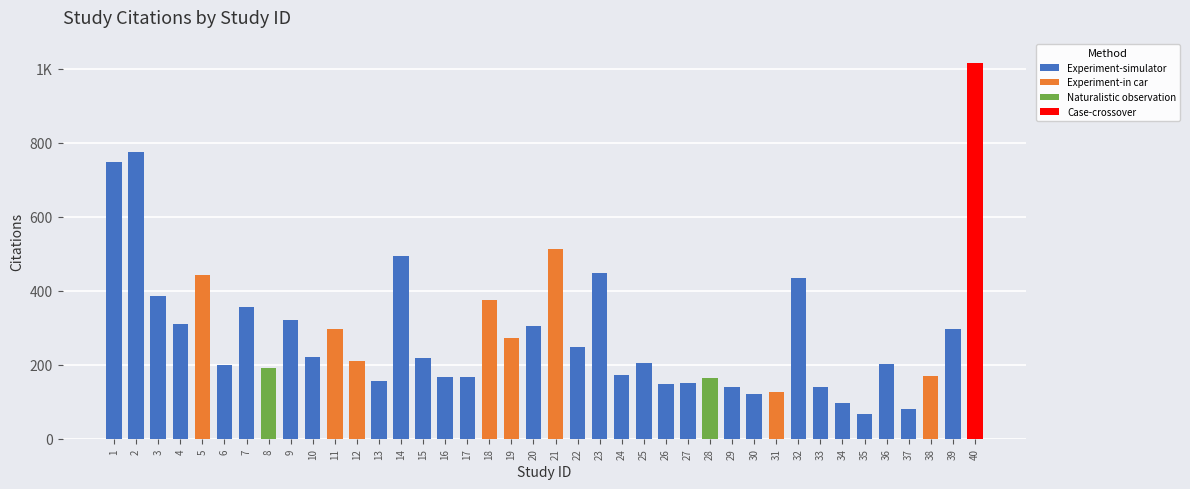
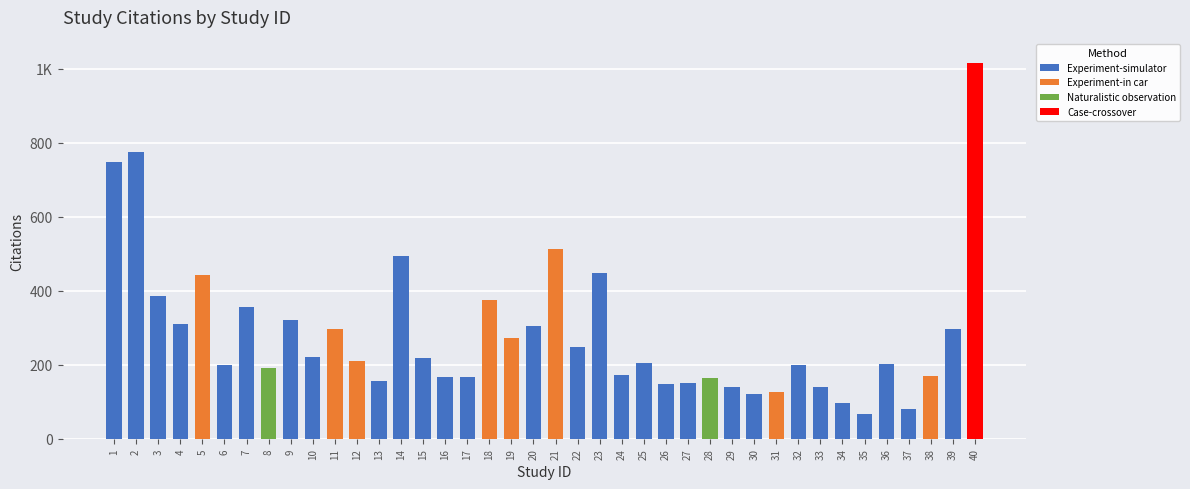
  {
    "Experiment-simulator": {
      "1": 750,
      "2": 780,
      "3": 390,
      "4": 310,
      "6": 200,
      "7": 360,
      "9": 320,
      "10": 220,
      "13": 160,
      "14": 490,
      "15": 220,
      "16": 170,
      "17": 170,
      "20": 300,
      "22": 250,
      "23": 450,
      "24": 170,
      "25": 200,
      "26": 150,
      "27": 150,
      "29": 140,
      "30": 120,
-     "32": 430,
+     "32": 200,
      "33": 140,
      "34": 100,
      "35": 70,
      "36": 200,
      "37": 80,
      "39": 300
    },
    "Experiment-in car": {
      "5": 440,
      "11": 300,
      "12": 210,
      "18": 380,
      "19": 270,
      "21": 510,
      "31": 130,
      "38": 170
    },
    "Naturalistic observation": {
      "8": 190,
      "28": 170
    },
    "Case-crossover": {
      "40": 1020
    }
  }
